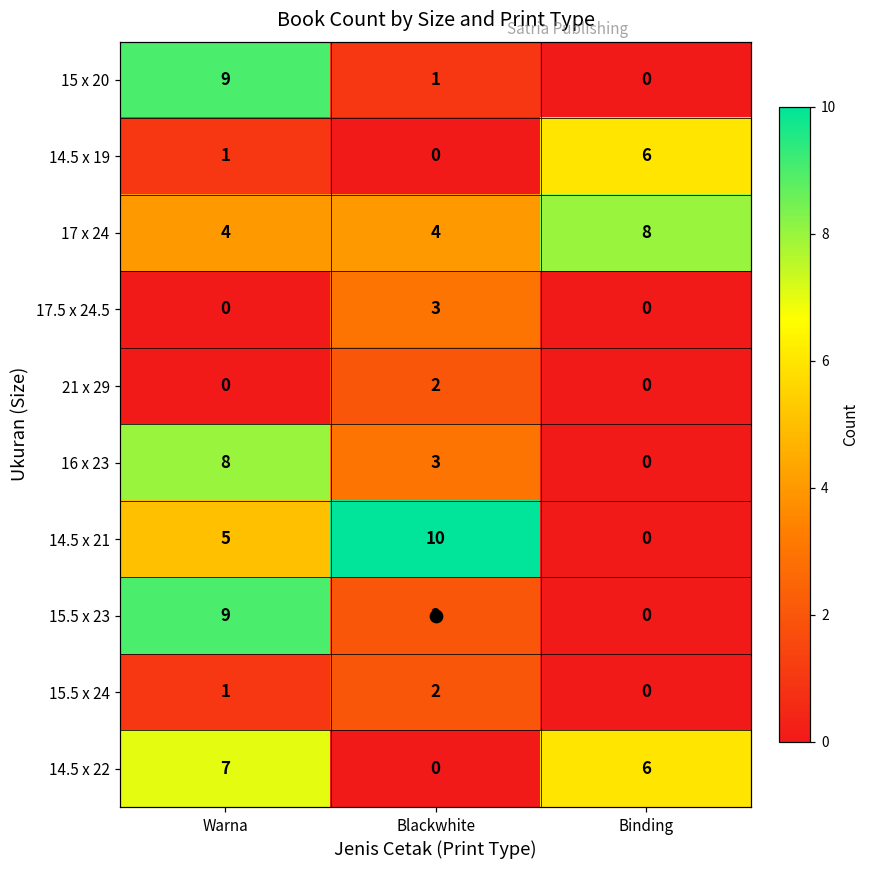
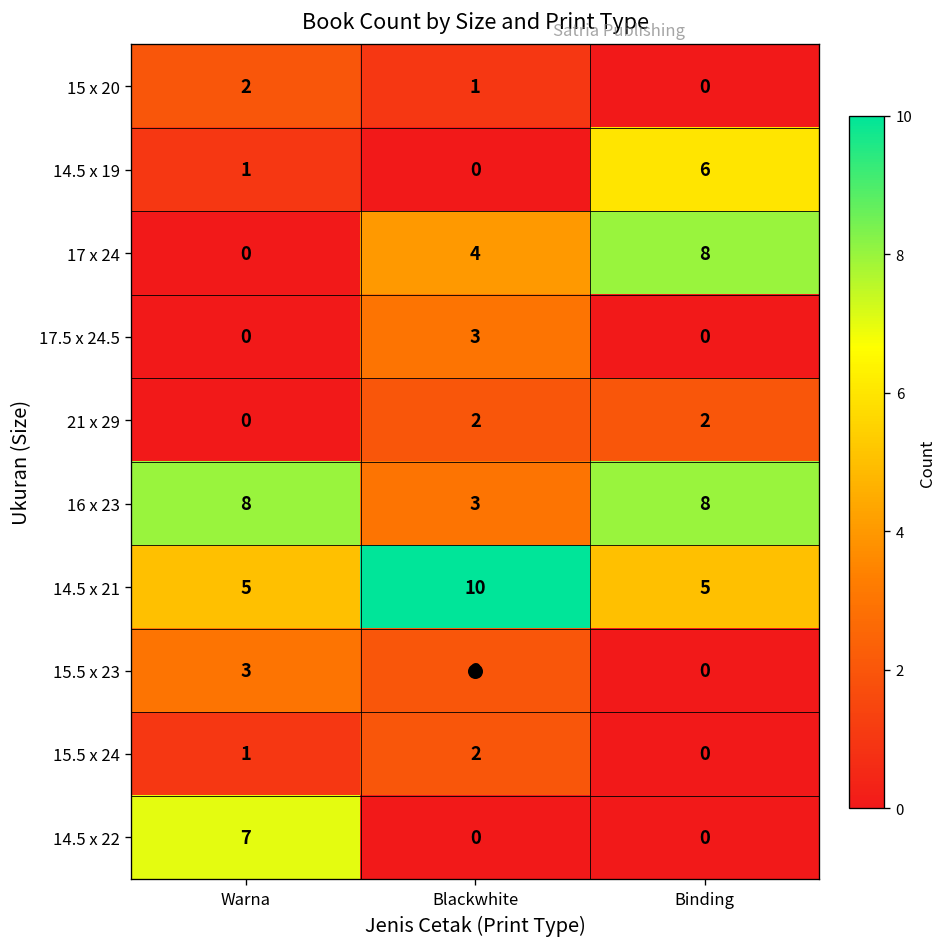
  {
    "15 x 20": {
-     "Warna": 9,
+     "Warna": 2,
      "Blackwhite": 1,
      "Binding": 0
    },
    "14.5 x 19": {
      "Warna": 1,
      "Blackwhite": 0,
      "Binding": 6
    },
    "17 x 24": {
-     "Warna": 4,
+     "Warna": 0,
      "Blackwhite": 4,
      "Binding": 8
    },
    "17.5 x 24.5": {
      "Warna": 0,
      "Blackwhite": 3,
      "Binding": 0
    },
    "21 x 29": {
      "Warna": 0,
      "Blackwhite": 2,
-     "Binding": 0
+     "Binding": 2
    },
    "16 x 23": {
      "Warna": 8,
      "Blackwhite": 3,
-     "Binding": 0
+     "Binding": 8
    },
    "14.5 x 21": {
      "Warna": 5,
      "Blackwhite": 10,
-     "Binding": 0
+     "Binding": 5
    },
    "15.5 x 23": {
-     "Warna": 9,
+     "Warna": 3,
      "Binding": 0
    },
    "15.5 x 24": {
      "Warna": 1,
      "Blackwhite": 2,
      "Binding": 0
    },
    "14.5 x 22": {
      "Warna": 7,
      "Blackwhite": 0,
-     "Binding": 6
+     "Binding": 0
    }
  }
